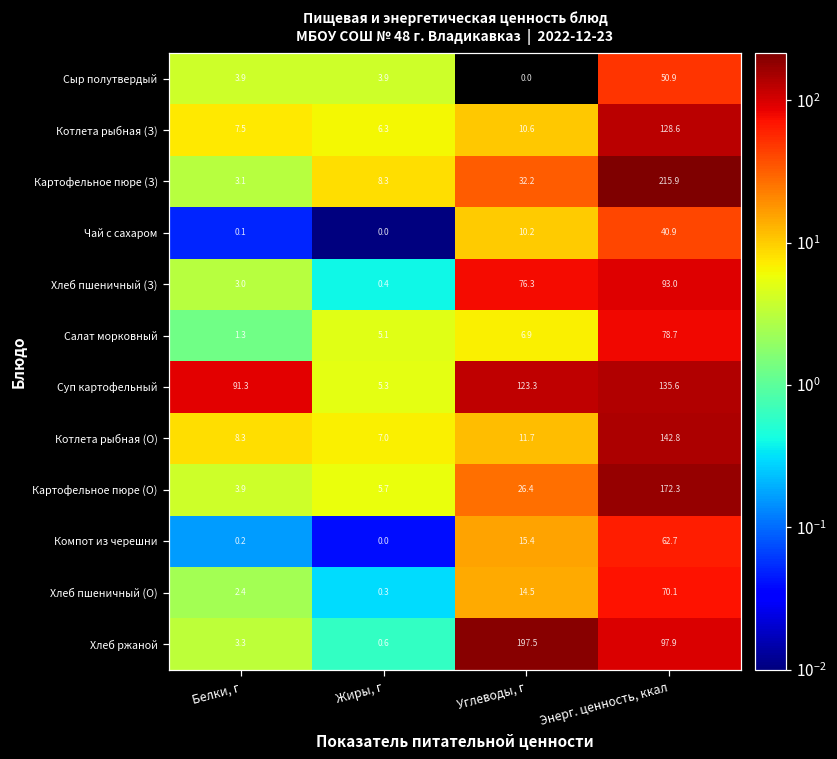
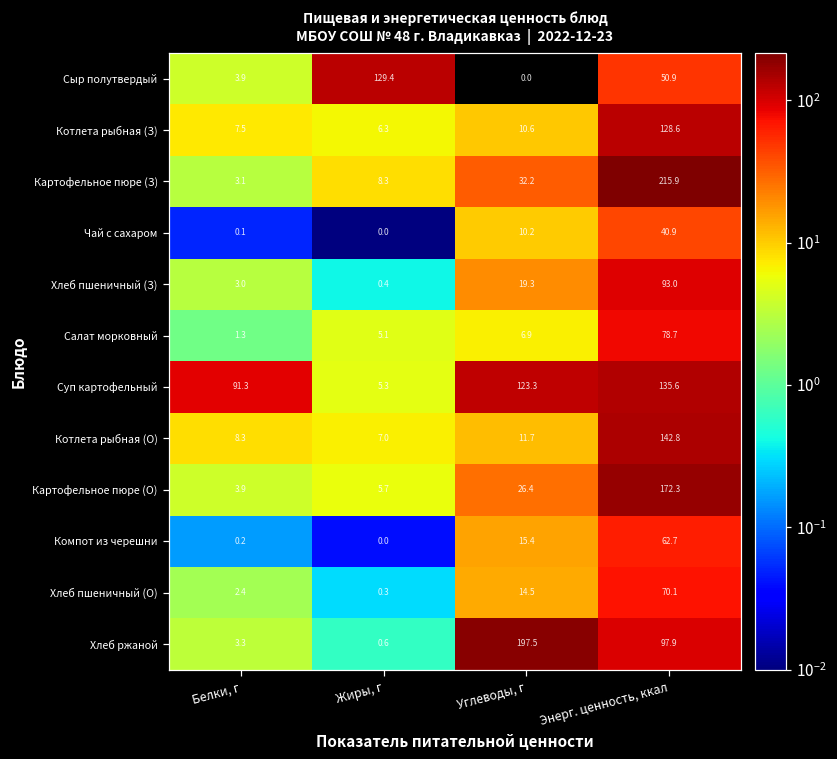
  {
    "Сыр полутвердый": {
      "Белки, г": 3.9,
-     "Жиры, г": 3.9,
+     "Жиры, г": 129.4,
      "Углеводы, г": 0.0,
      "Энерг. ценность, ккал": 50.9
    },
    "Котлета рыбная (З)": {
      "Белки, г": 7.5,
      "Жиры, г": 6.3,
      "Углеводы, г": 10.6,
      "Энерг. ценность, ккал": 128.6
    },
    "Картофельное пюре (З)": {
      "Белки, г": 3.1,
      "Жиры, г": 8.3,
      "Углеводы, г": 32.2,
      "Энерг. ценность, ккал": 215.9
    },
    "Чай с сахаром": {
      "Белки, г": 0.1,
      "Жиры, г": 0.0,
      "Углеводы, г": 10.2,
      "Энерг. ценность, ккал": 40.9
    },
    "Хлеб пшеничный (З)": {
      "Белки, г": 3.0,
      "Жиры, г": 0.4,
-     "Углеводы, г": 76.3,
+     "Углеводы, г": 19.3,
      "Энерг. ценность, ккал": 93.0
    },
    "Салат морковный": {
      "Белки, г": 1.3,
      "Жиры, г": 5.1,
      "Углеводы, г": 6.9,
      "Энерг. ценность, ккал": 78.7
    },
    "Суп картофельный": {
      "Белки, г": 91.3,
      "Жиры, г": 5.3,
      "Углеводы, г": 123.3,
      "Энерг. ценность, ккал": 135.6
    },
    "Котлета рыбная (О)": {
      "Белки, г": 8.3,
      "Жиры, г": 7.0,
      "Углеводы, г": 11.7,
      "Энерг. ценность, ккал": 142.8
    },
    "Картофельное пюре (О)": {
      "Белки, г": 3.9,
      "Жиры, г": 5.7,
      "Углеводы, г": 26.4,
      "Энерг. ценность, ккал": 172.3
    },
    "Компот из черешни": {
      "Белки, г": 0.2,
      "Жиры, г": 0.0,
      "Углеводы, г": 15.4,
      "Энерг. ценность, ккал": 62.7
    },
    "Хлеб пшеничный (О)": {
      "Белки, г": 2.4,
      "Жиры, г": 0.3,
      "Углеводы, г": 14.5,
      "Энерг. ценность, ккал": 70.1
    },
    "Хлеб ржаной": {
      "Белки, г": 3.3,
      "Жиры, г": 0.6,
      "Углеводы, г": 197.5,
      "Энерг. ценность, ккал": 97.9
    }
  }
